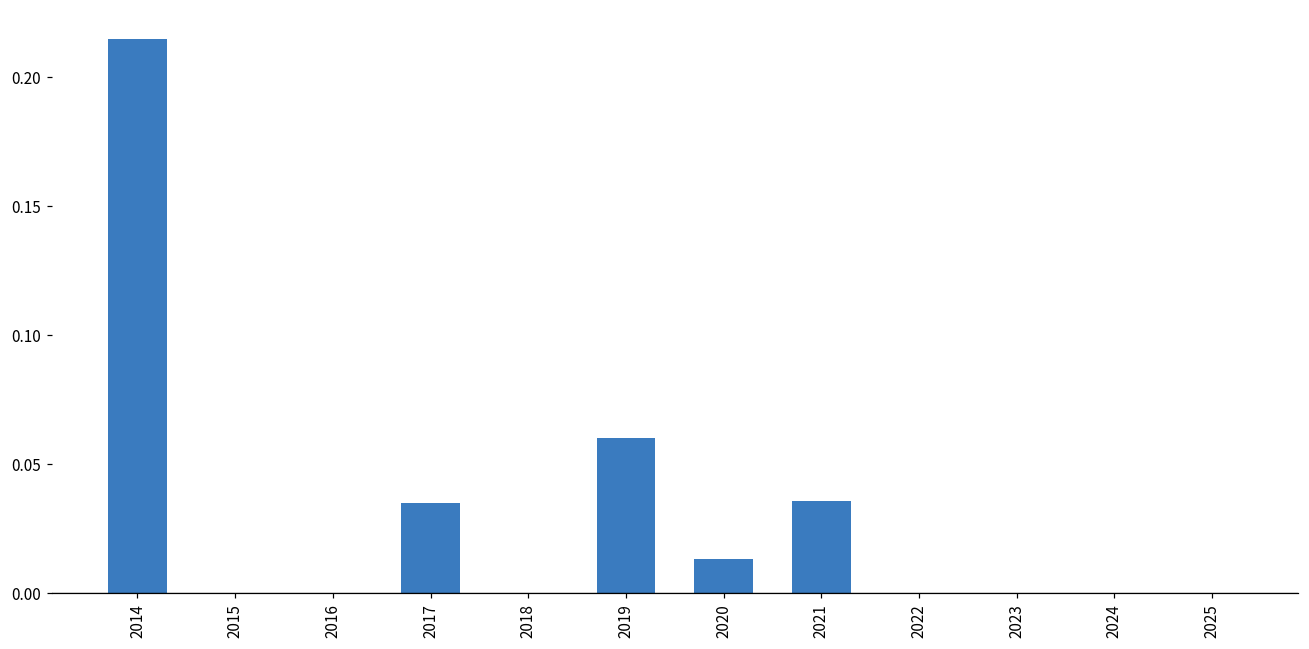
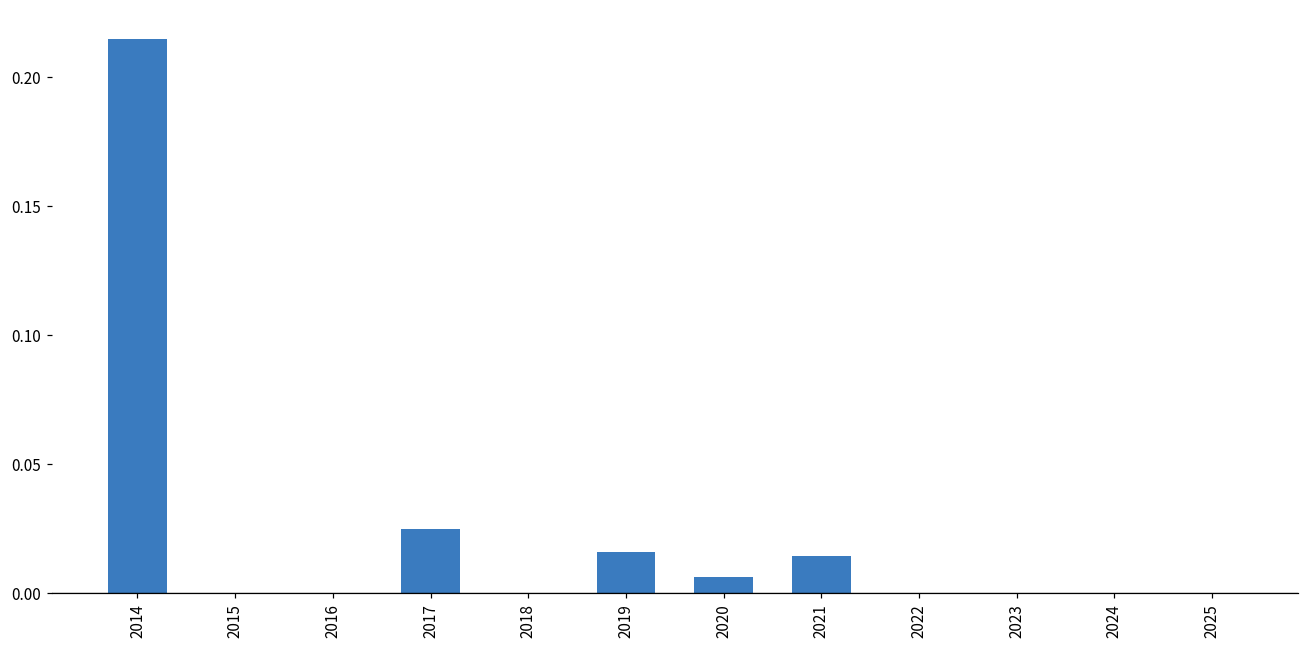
  {
    "2014": 0.215,
    "2015": 0.000,
    "2016": 0.000,
-   "2017": 0.035,
+   "2017": 0.025,
    "2018": 0.000,
-   "2019": 0.060,
-   "2020": 0.013,
-   "2021": 0.036,
+   "2019": 0.016,
+   "2020": 0.006,
+   "2021": 0.014,
    "2022": 0.000,
    "2023": 0.000,
    "2024": 0.000,
    "2025": 0.000
  }
